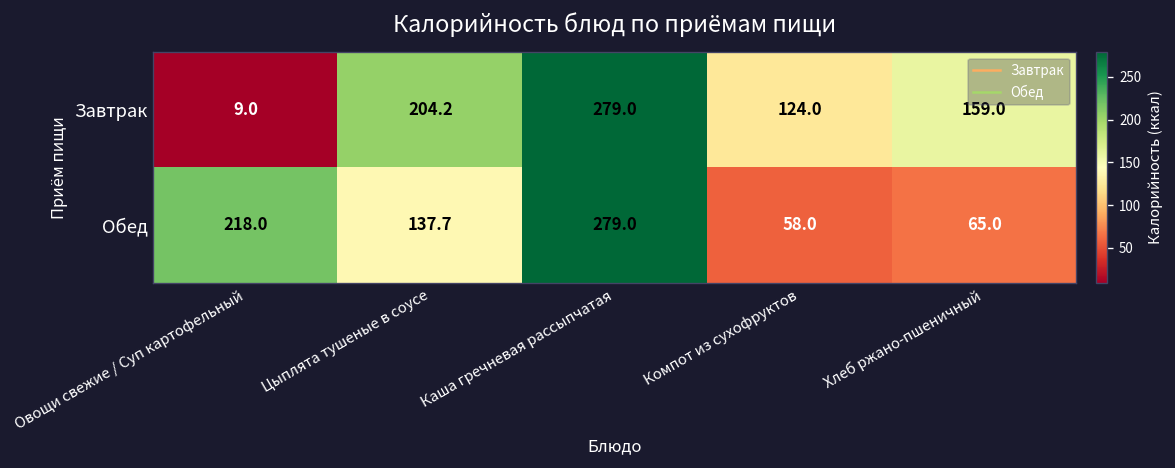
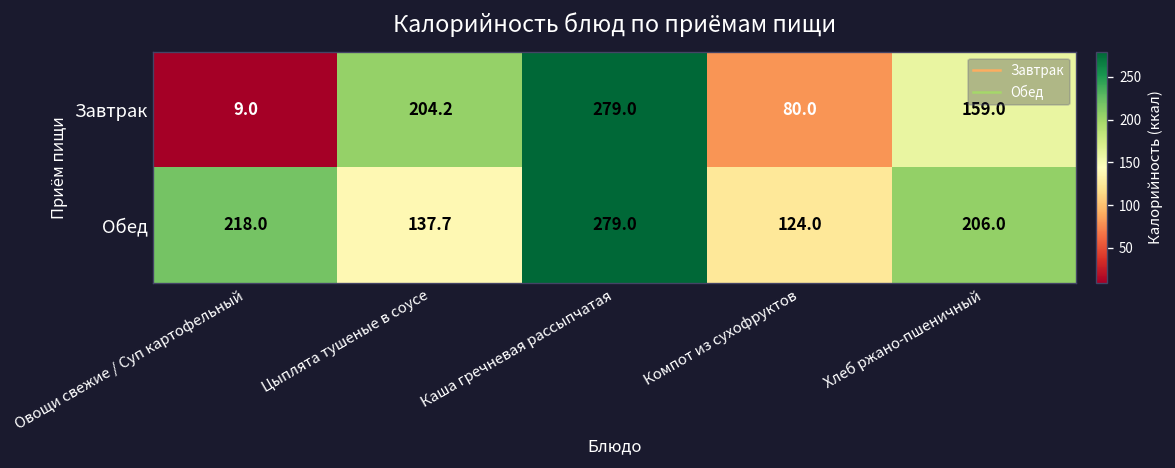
  {
    "Завтрак": {
      "Овощи свежие / Суп картофельный": 9.0,
      "Цыплята тушеные в соусе": 204.2,
      "Каша гречневая рассыпчатая": 279.0,
-     "Компот из сухофруктов": 124.0
+     "Компот из сухофруктов": 80.0
    },
    "Обед": {
      "Овощи свежие / Суп картофельный": 218.0,
      "Цыплята тушеные в соусе": 137.7,
      "Каша гречневая рассыпчатая": 279.0,
-     "Компот из сухофруктов": 58.0,
-     "Хлеб ржано-пшеничный": 65.0
+     "Компот из сухофруктов": 124.0,
+     "Хлеб ржано-пшеничный": 206.0
    }
  }
